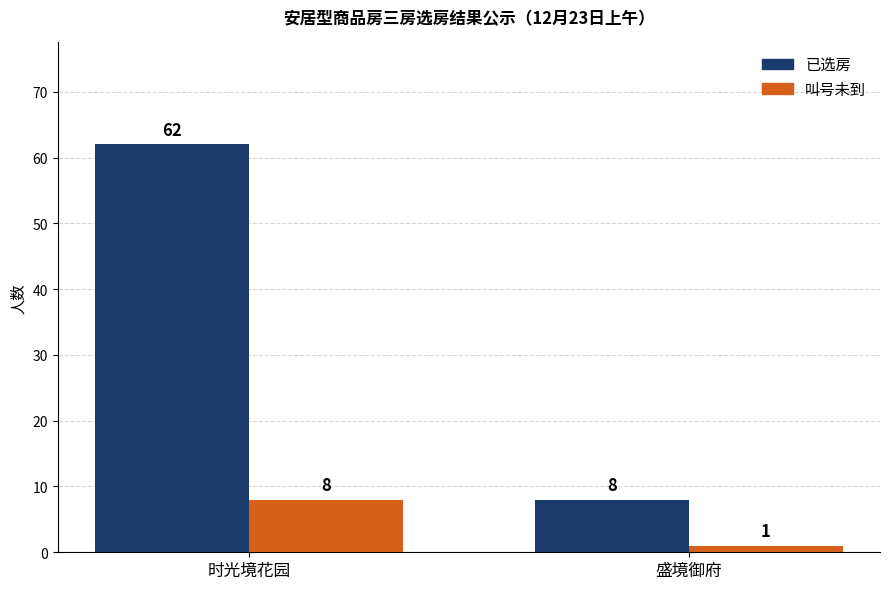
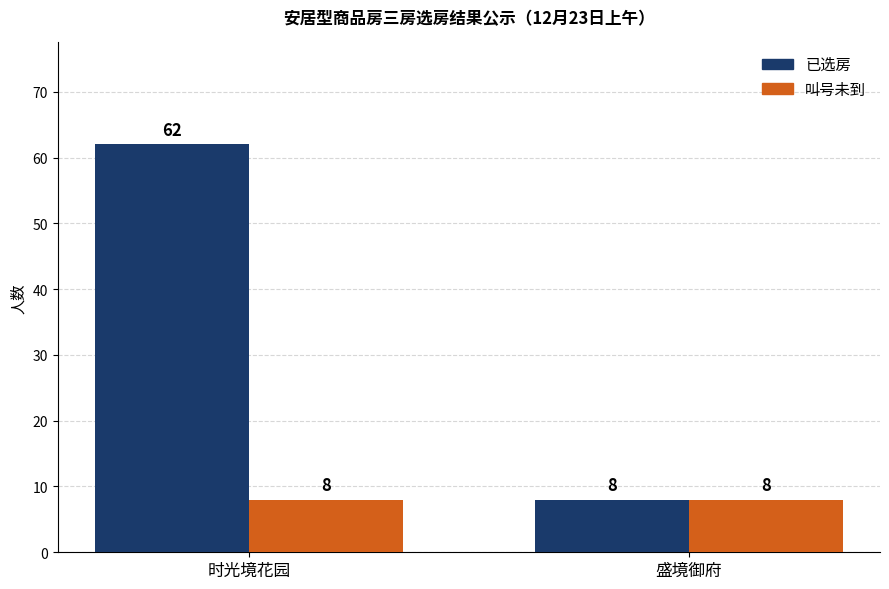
  {
    "已选房": {
      "时光境花园": 62,
      "盛境御府": 8
    },
    "叫号未到": {
      "时光境花园": 8,
-     "盛境御府": 1
+     "盛境御府": 8
    }
  }
